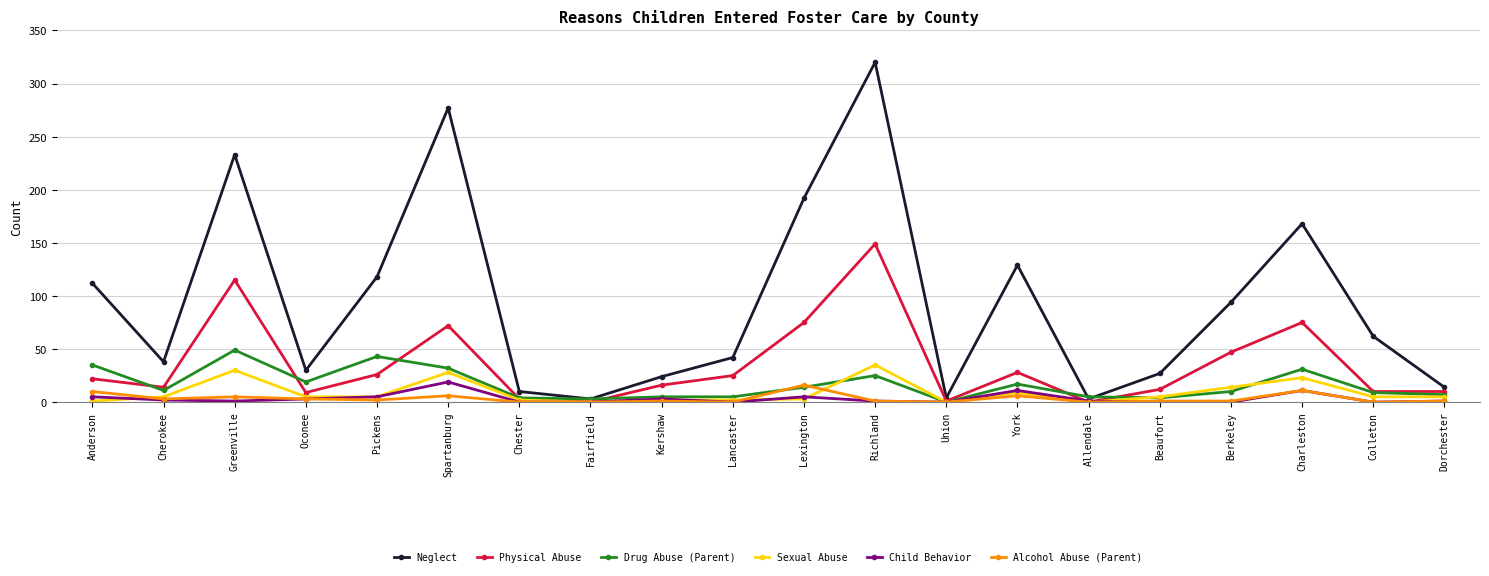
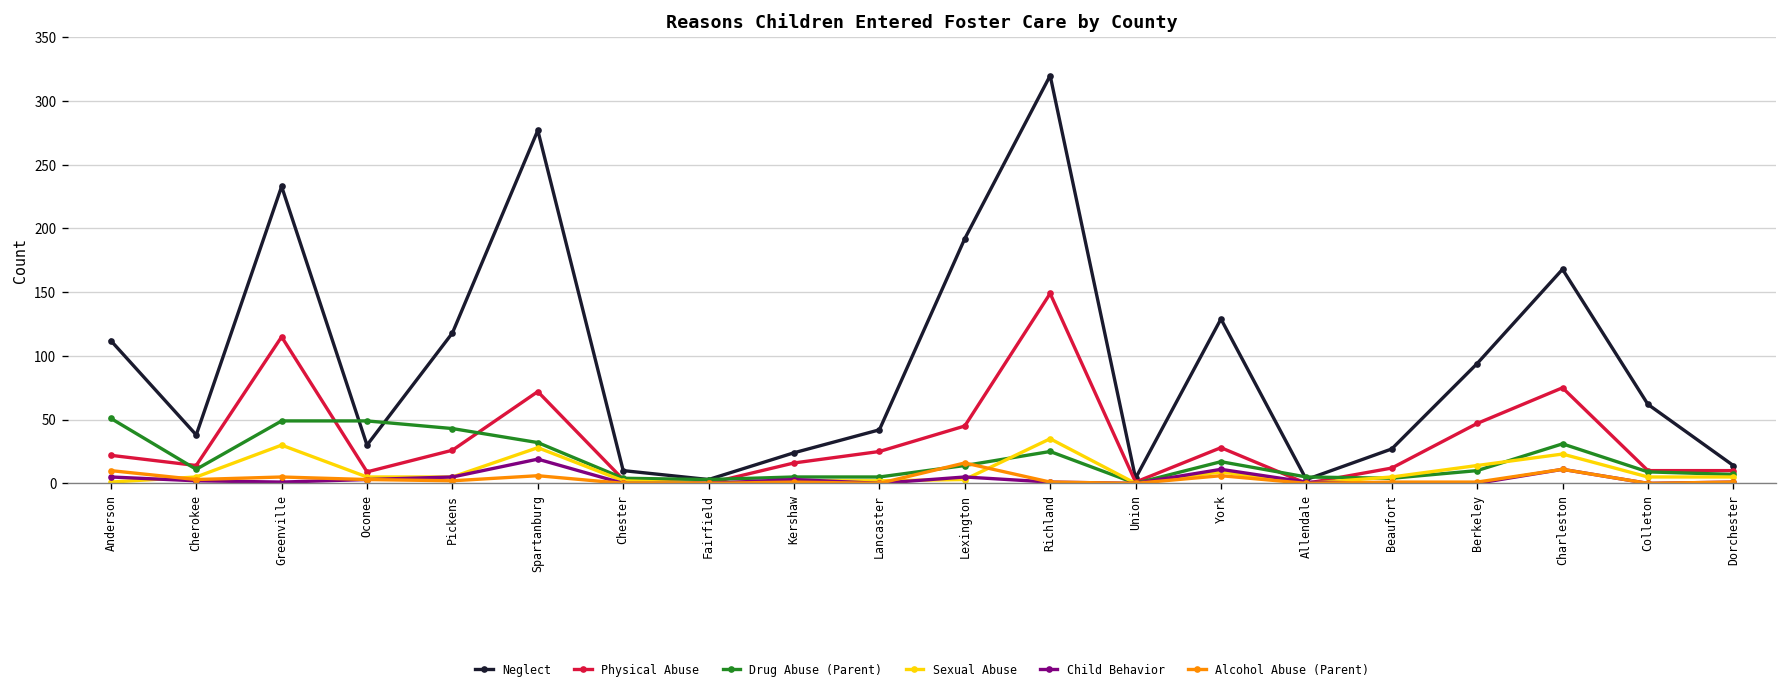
  {
    "Neglect": {
      "Anderson": 112,
      "Cherokee": 38,
      "Greenville": 233,
      "Oconee": 30,
      "Pickens": 118,
      "Spartanburg": 277,
      "Chester": 10,
      "Kershaw": 24,
      "Lancaster": 42,
      "Lexington": 192,
      "Richland": 320,
      "Union": 4,
      "York": 129,
      "Beaufort": 27,
      "Berkeley": 94,
      "Charleston": 168,
      "Colleton": 62,
      "Dorchester": 14
    },
    "Physical Abuse": {
      "Anderson": 22,
      "Cherokee": 14,
      "Greenville": 115,
      "Oconee": 9,
      "Pickens": 26,
      "Spartanburg": 72,
      "Kershaw": 16,
      "Lancaster": 25,
-     "Lexington": 75,
+     "Lexington": 45,
      "Richland": 149,
      "York": 28,
      "Beaufort": 12,
      "Berkeley": 47,
      "Charleston": 75,
      "Dorchester": 10
    },
    "Drug Abuse (Parent)": {
-     "Anderson": 35,
+     "Anderson": 51,
      "Cherokee": 11,
      "Greenville": 49,
-     "Oconee": 19,
+     "Oconee": 49,
      "Pickens": 43,
      "Spartanburg": 32,
      "Lancaster": 5,
      "Richland": 25,
      "York": 17,
      "Berkeley": 10,
      "Charleston": 31
    },
    "Sexual Abuse": {
      "Anderson": 1,
      "Greenville": 30,
      "Spartanburg": 28,
      "Richland": 35,
      "Berkeley": 14,
      "Charleston": 23,
      "Colleton": 5
    },
    "Child Behavior": {
      "Anderson": 5,
      "Greenville": 1,
      "Spartanburg": 19
    },
    "Alcohol Abuse (Parent)": {
      "Anderson": 10,
      "Greenville": 5,
      "Pickens": 2,
      "Spartanburg": 6,
      "York": 6
    }
  }
